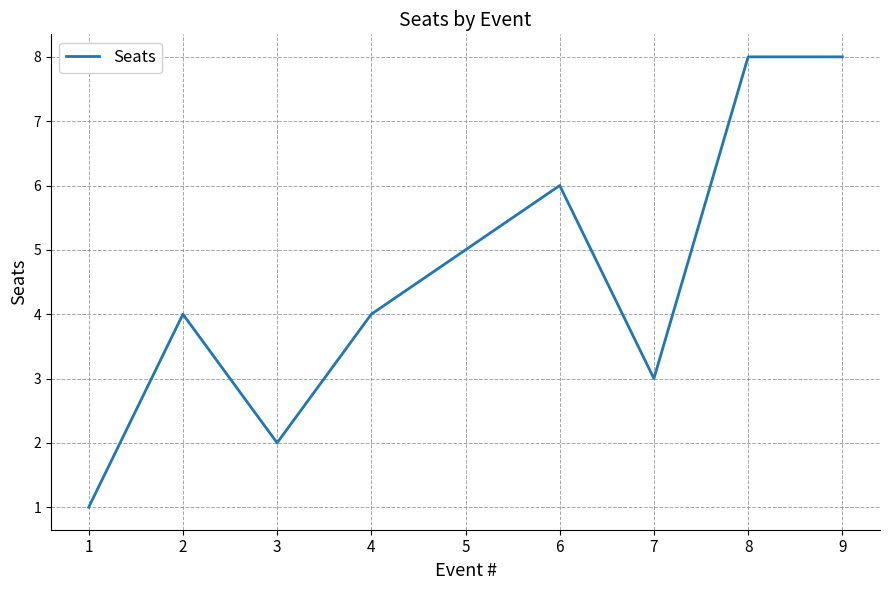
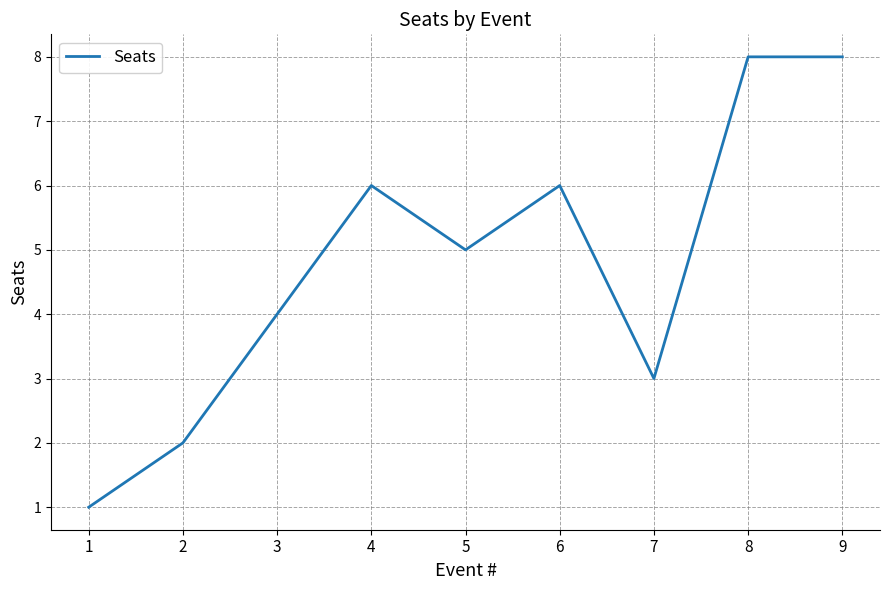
  {
    "1": 1,
-   "2": 4,
-   "3": 2,
-   "4": 4,
+   "2": 2,
+   "3": 4,
+   "4": 6,
    "5": 5,
    "6": 6,
    "7": 3,
    "8": 8,
    "9": 8
  }
